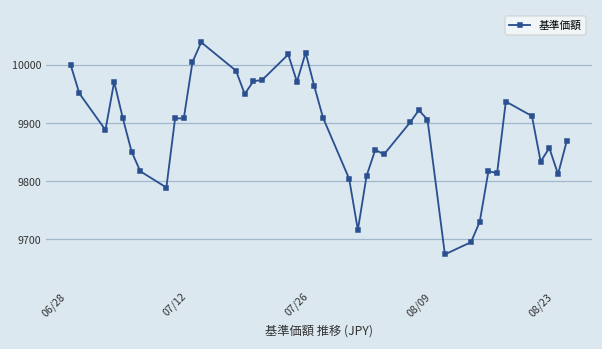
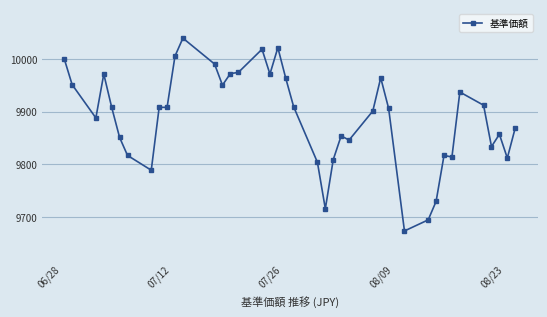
  {
    "07/12": 9910,
    "07/26": 9970,
-   "08/09": 9920,
+   "08/09": 9960,
    "08/23": 9830
  }
